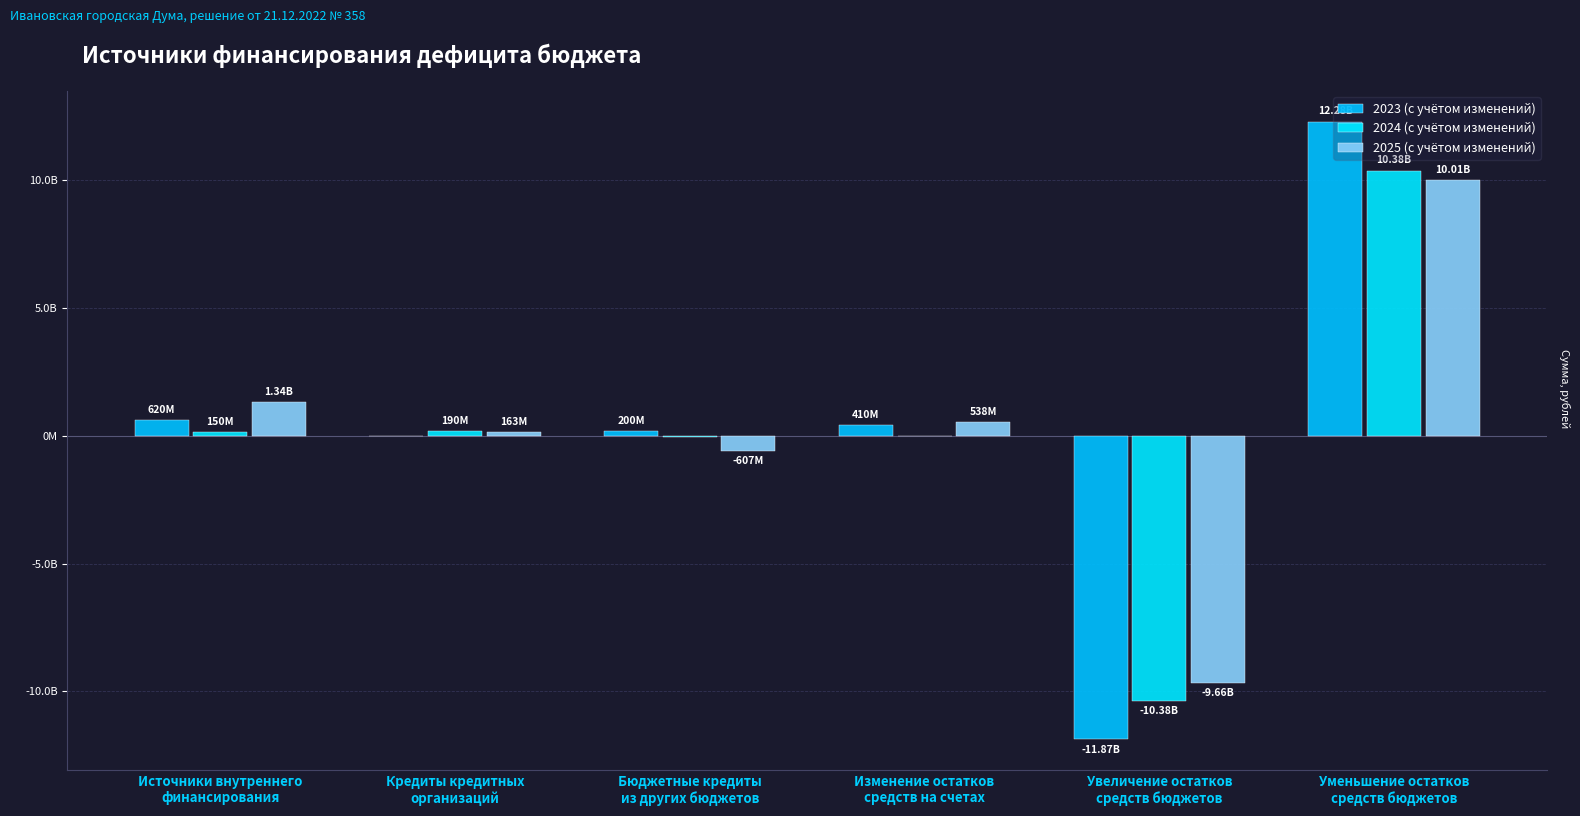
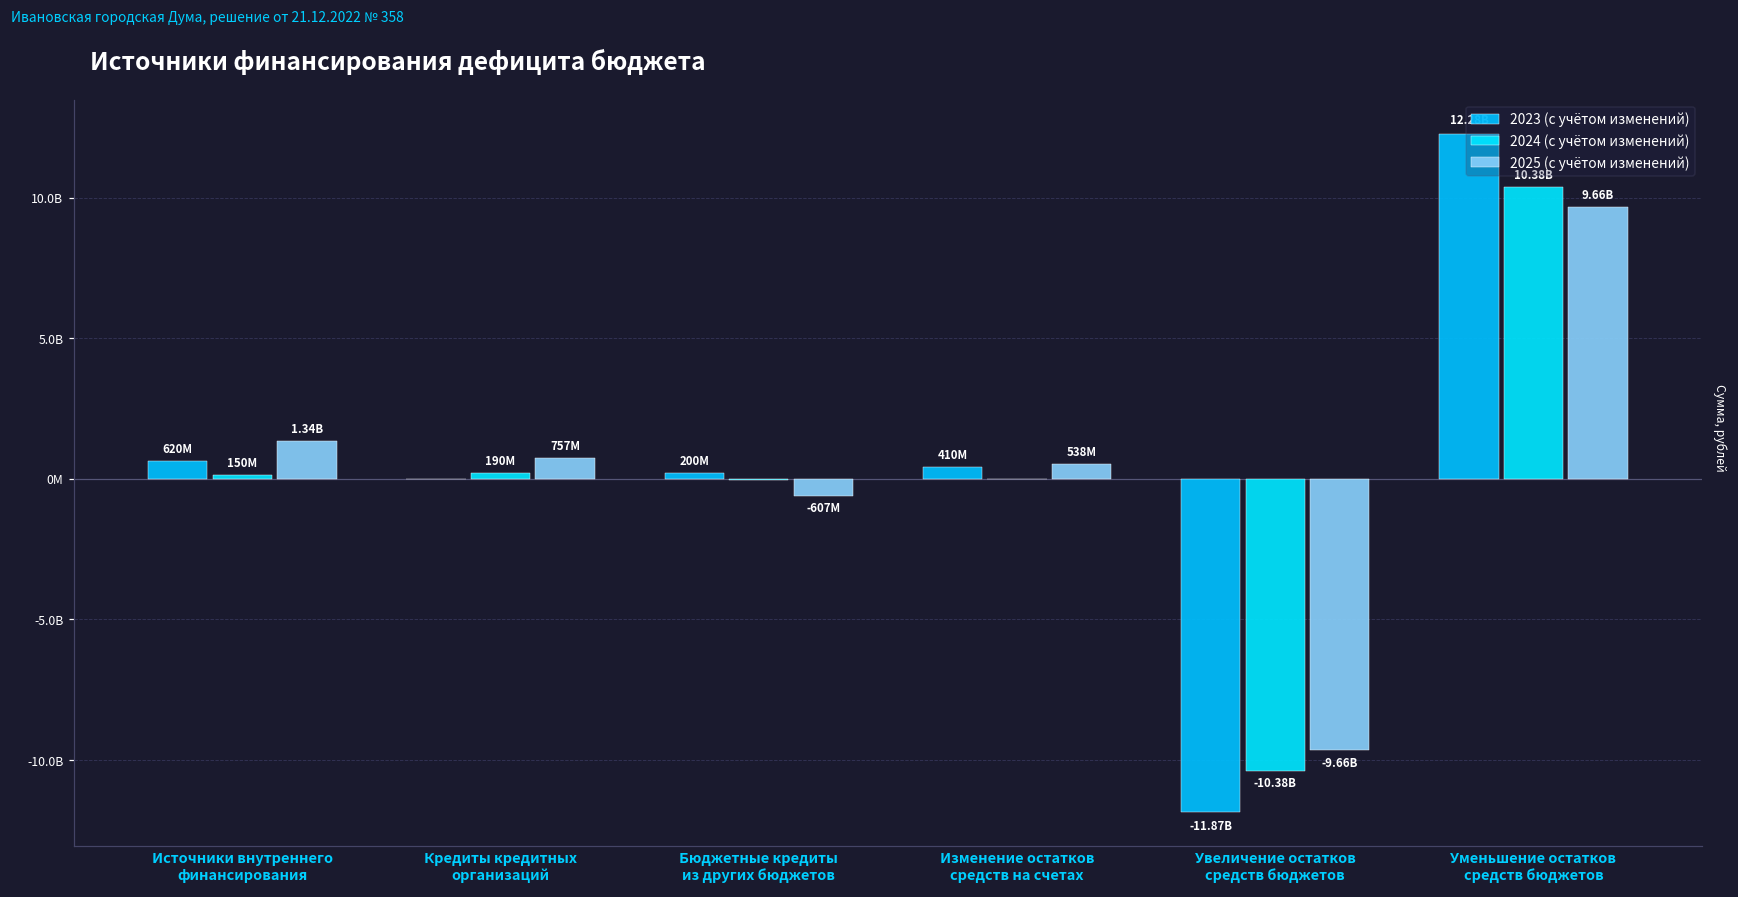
  {
    "2025 (с учётом изменений)": {
      "Источники внутреннего финансирования": "1.34B",
-     "Кредиты кредитных организаций": "163M",
+     "Кредиты кредитных организаций": "757M",
      "Бюджетные кредиты из других бюджетов": "-607M",
      "Изменение остатков средств на счетах": "538M",
      "Увеличение остатков средств бюджетов": "-9.66B",
-     "Уменьшение остатков средств бюджетов": "10.01B"
+     "Уменьшение остатков средств бюджетов": "9.66B"
    }
  }
